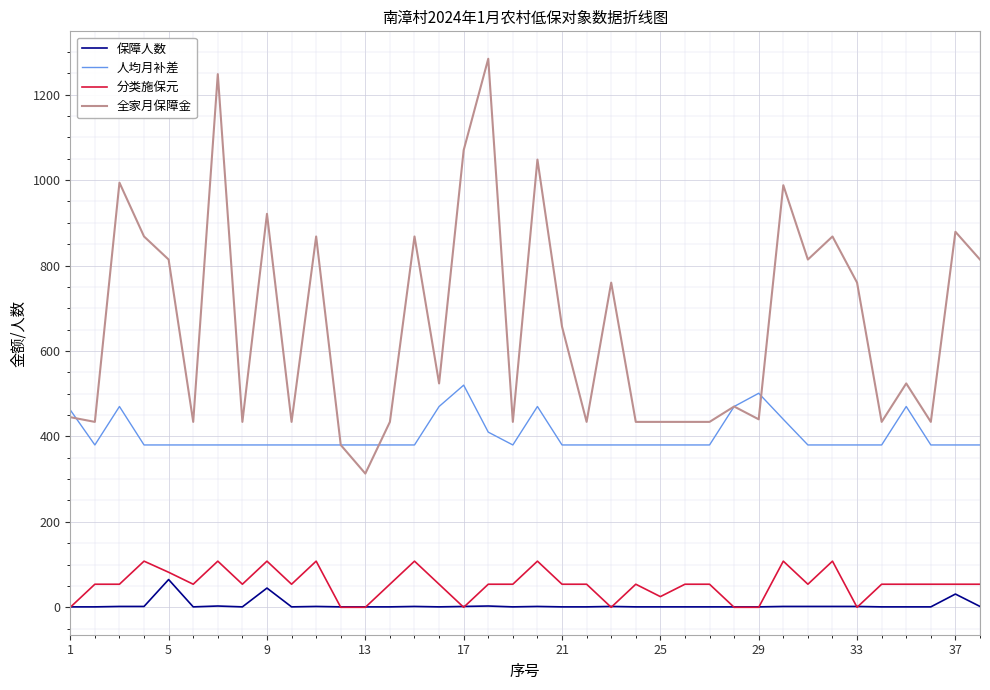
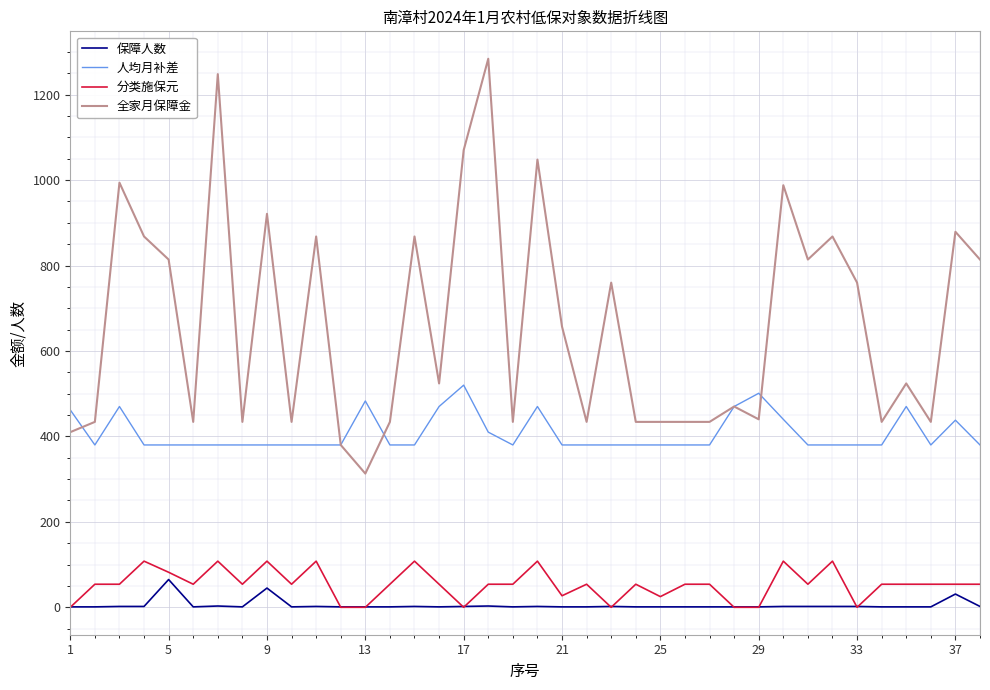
  {
    "保障人数": {
      "5": 70,
      "9": 50,
      "21": 0,
      "25": 0,
      "37": 30
    },
    "人均月补差": {
      "1": 460,
      "5": 380,
      "9": 380,
-     "13": 380,
+     "13": 480,
      "17": 520,
      "21": 380,
      "25": 380,
      "29": 500,
      "33": 380,
-     "37": 380
+     "37": 440
    },
    "分类施保元": {
      "5": 80,
      "9": 110,
-     "21": 50,
+     "21": 30,
      "25": 30,
      "37": 50
    },
    "全家月保障金": {
-     "1": 450,
+     "1": 410,
      "5": 810,
      "9": 920,
      "13": 310,
      "17": 1070,
      "21": 660,
      "25": 430,
      "29": 440,
      "33": 760,
      "37": 880
    }
  }
